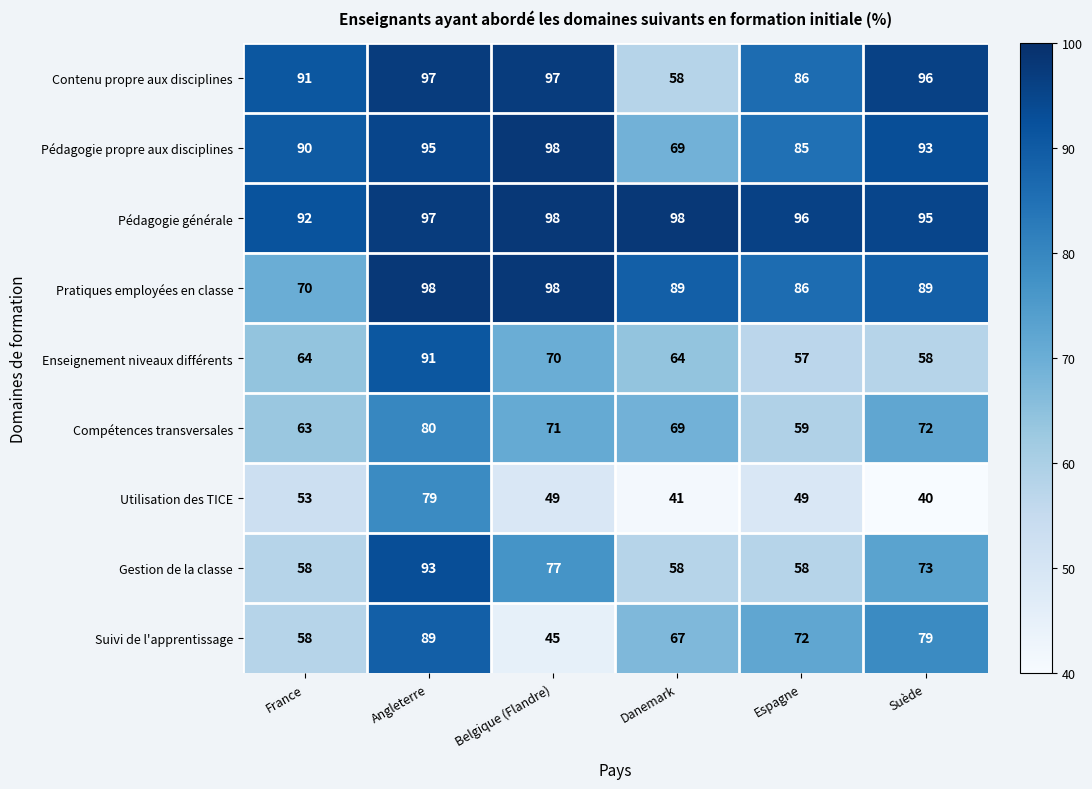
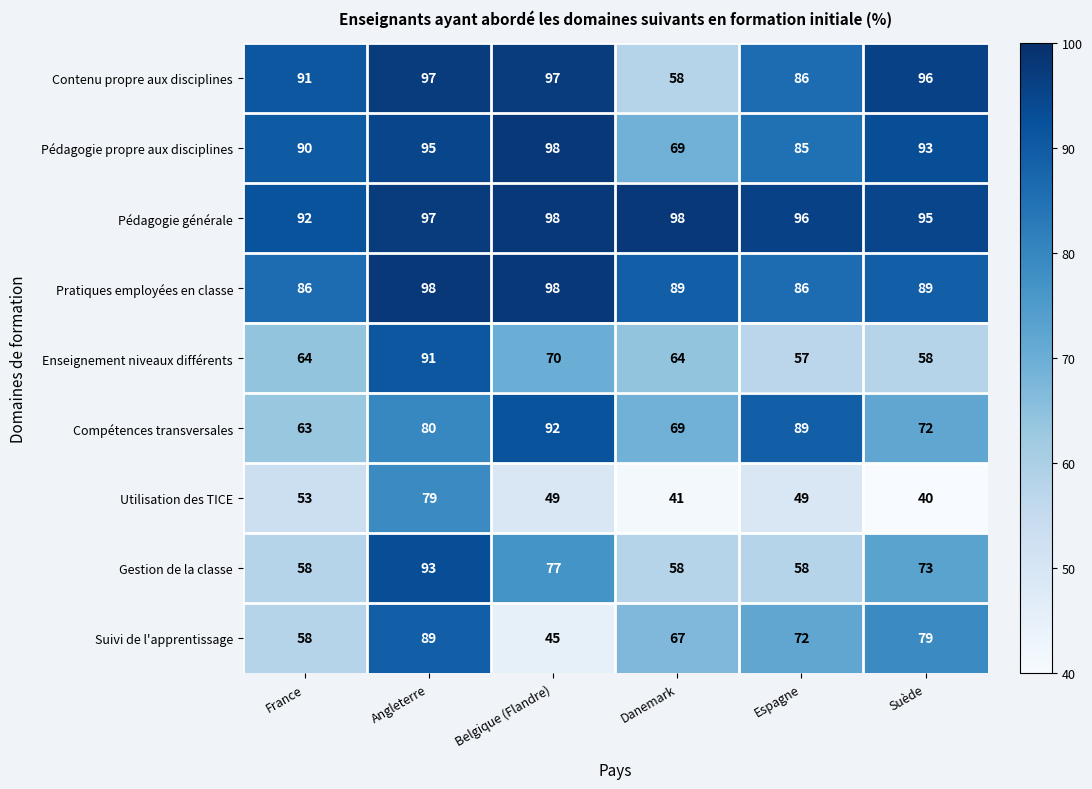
  {
    "Contenu propre aux disciplines": {
      "France": 91,
      "Angleterre": 97,
      "Belgique (Flandre)": 97,
      "Danemark": 58,
      "Espagne": 86,
      "Suède": 96
    },
    "Pédagogie propre aux disciplines": {
      "France": 90,
      "Angleterre": 95,
      "Belgique (Flandre)": 98,
      "Danemark": 69,
      "Espagne": 85,
      "Suède": 93
    },
    "Pédagogie générale": {
      "France": 92,
      "Angleterre": 97,
      "Belgique (Flandre)": 98,
      "Danemark": 98,
      "Espagne": 96,
      "Suède": 95
    },
    "Pratiques employées en classe": {
-     "France": 70,
+     "France": 86,
      "Angleterre": 98,
      "Belgique (Flandre)": 98,
      "Danemark": 89,
      "Espagne": 86,
      "Suède": 89
    },
    "Enseignement niveaux différents": {
      "France": 64,
      "Angleterre": 91,
      "Belgique (Flandre)": 70,
      "Danemark": 64,
      "Espagne": 57,
      "Suède": 58
    },
    "Compétences transversales": {
      "France": 63,
      "Angleterre": 80,
-     "Belgique (Flandre)": 71,
+     "Belgique (Flandre)": 92,
      "Danemark": 69,
-     "Espagne": 59,
+     "Espagne": 89,
      "Suède": 72
    },
    "Utilisation des TICE": {
      "France": 53,
      "Angleterre": 79,
      "Belgique (Flandre)": 49,
      "Danemark": 41,
      "Espagne": 49,
      "Suède": 40
    },
    "Gestion de la classe": {
      "France": 58,
      "Angleterre": 93,
      "Belgique (Flandre)": 77,
      "Danemark": 58,
      "Espagne": 58,
      "Suède": 73
    },
    "Suivi de l'apprentissage": {
      "France": 58,
      "Angleterre": 89,
      "Belgique (Flandre)": 45,
      "Danemark": 67,
      "Espagne": 72,
      "Suède": 79
    }
  }
